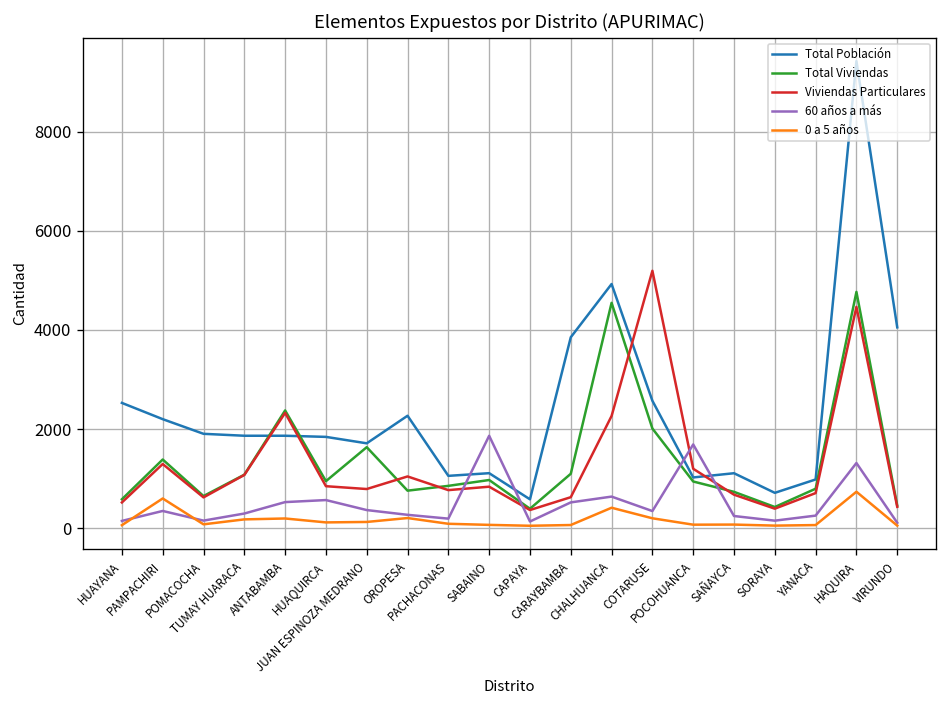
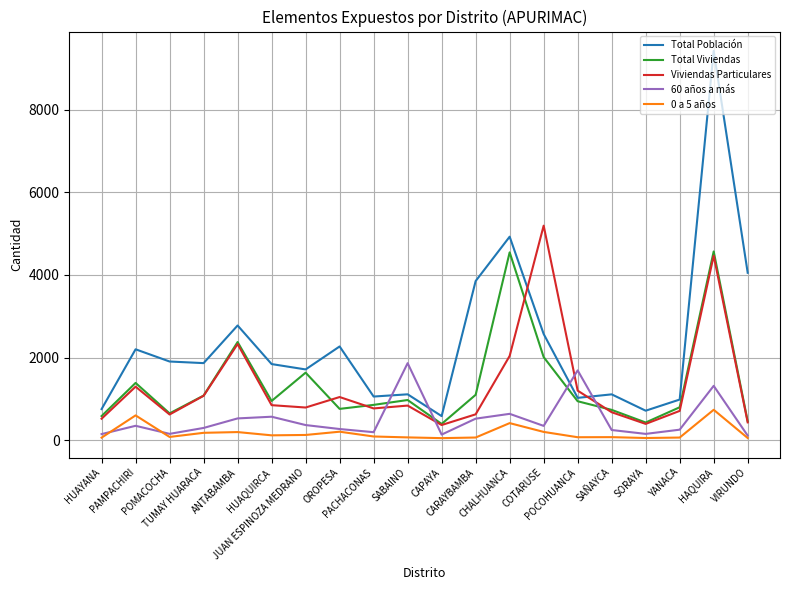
  {
    "Total Población": {
-     "HUAYANA": 2500,
+     "HUAYANA": 800,
      "PAMPACHIRI": 2200,
      "POMACOCHA": 1900,
      "TUMAY HUARACA": 1900,
-     "ANTABAMBA": 1900,
+     "ANTABAMBA": 2800,
      "HUAQUIRCA": 1800,
      "JUAN ESPINOZA MEDRANO": 1700,
      "OROPESA": 2300,
      "PACHACONAS": 1100,
      "SABAINO": 1100,
      "CAPAYA": 600,
      "CARAYBAMBA": 3900,
      "CHALHUANCA": 4900,
      "COTARUSE": 2600,
      "POCOHUANCA": 1000,
      "SAÑAYCA": 1100,
      "SORAYA": 700,
      "YANACA": 1000,
      "VIRUNDO": 4100
    },
    "Total Viviendas": {
      "HUAYANA": 600,
      "PAMPACHIRI": 1400,
      "HUAQUIRCA": 900,
      "JUAN ESPINOZA MEDRANO": 1600,
      "OROPESA": 800,
      "PACHACONAS": 900,
      "SABAINO": 1000,
      "CARAYBAMBA": 1100,
      "CHALHUANCA": 4500,
      "COTARUSE": 2000,
      "POCOHUANCA": 900,
      "YANACA": 800,
-     "HAQUIRA": 4800
+     "HAQUIRA": 4600
    },
    "Viviendas Particulares": {
      "HUAYANA": 500,
      "PAMPACHIRI": 1300,
      "HUAQUIRCA": 800,
      "JUAN ESPINOZA MEDRANO": 800,
      "OROPESA": 1000,
      "PACHACONAS": 800,
      "SABAINO": 800,
      "CARAYBAMBA": 600,
-     "CHALHUANCA": 2300,
+     "CHALHUANCA": 2000,
      "COTARUSE": 5200,
      "POCOHUANCA": 1200,
      "YANACA": 700,
      "HAQUIRA": 4500
    },
    "60 años a más": {
      "HUAYANA": 100,
      "PAMPACHIRI": 300,
      "POMACOCHA": 200,
      "TUMAY HUARACA": 300,
      "ANTABAMBA": 500,
      "HUAQUIRCA": 600,
      "JUAN ESPINOZA MEDRANO": 400,
      "OROPESA": 300,
      "PACHACONAS": 200,
      "SABAINO": 1900,
      "CAPAYA": 100,
      "CARAYBAMBA": 500,
      "CHALHUANCA": 600,
      "COTARUSE": 300,
      "POCOHUANCA": 1700,
      "SAÑAYCA": 200,
      "SORAYA": 100,
      "YANACA": 300,
      "HAQUIRA": 1300
    },
    "0 a 5 años": {
      "HUAYANA": 100,
      "PAMPACHIRI": 600,
      "POMACOCHA": 100,
      "TUMAY HUARACA": 200,
      "ANTABAMBA": 200,
      "HUAQUIRCA": 100,
      "JUAN ESPINOZA MEDRANO": 100,
      "OROPESA": 200,
      "PACHACONAS": 100,
      "SABAINO": 100,
      "CAPAYA": 0,
      "CARAYBAMBA": 100,
      "CHALHUANCA": 400,
      "COTARUSE": 200,
      "POCOHUANCA": 100,
      "SAÑAYCA": 100,
      "SORAYA": 0,
      "YANACA": 100,
      "HAQUIRA": 700
    }
  }
